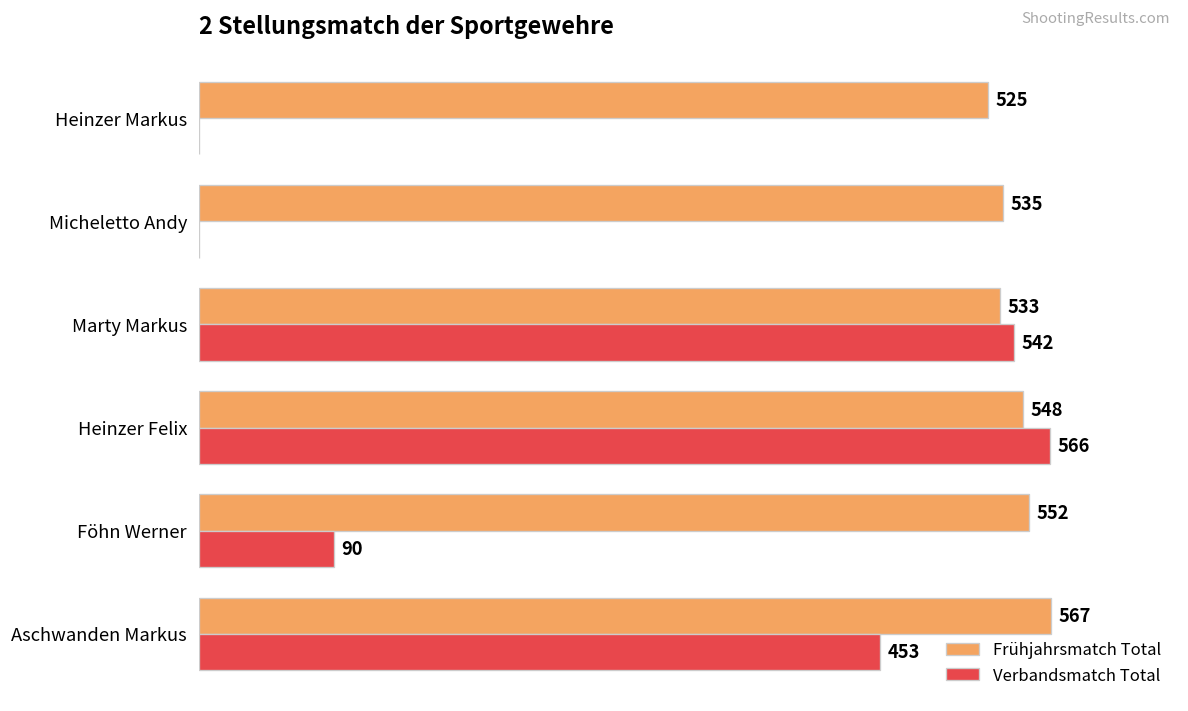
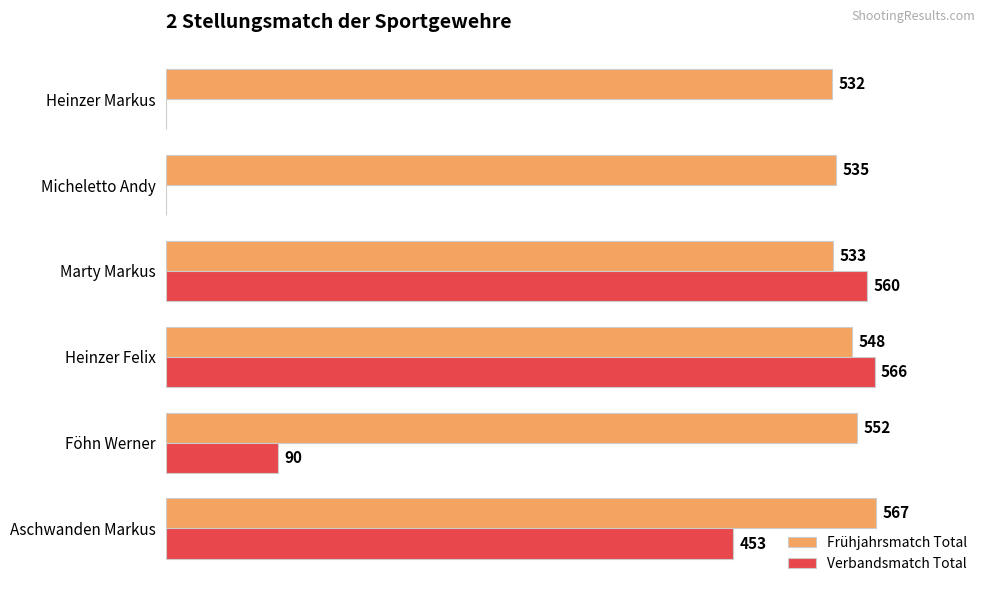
  {
    "Frühjahrsmatch Total": {
-     "Heinzer Markus": 525,
+     "Heinzer Markus": 532,
      "Micheletto Andy": 535,
      "Marty Markus": 533,
      "Heinzer Felix": 548,
      "Föhn Werner": 552,
      "Aschwanden Markus": 567
    },
    "Verbandsmatch Total": {
-     "Marty Markus": 542,
+     "Marty Markus": 560,
      "Heinzer Felix": 566,
      "Föhn Werner": 90,
      "Aschwanden Markus": 453
    }
  }
